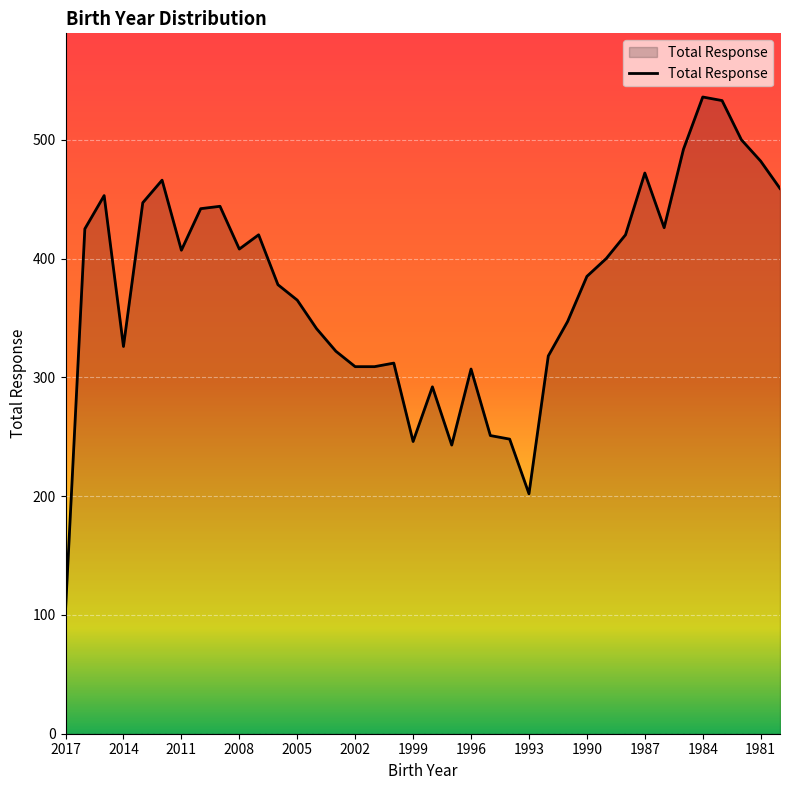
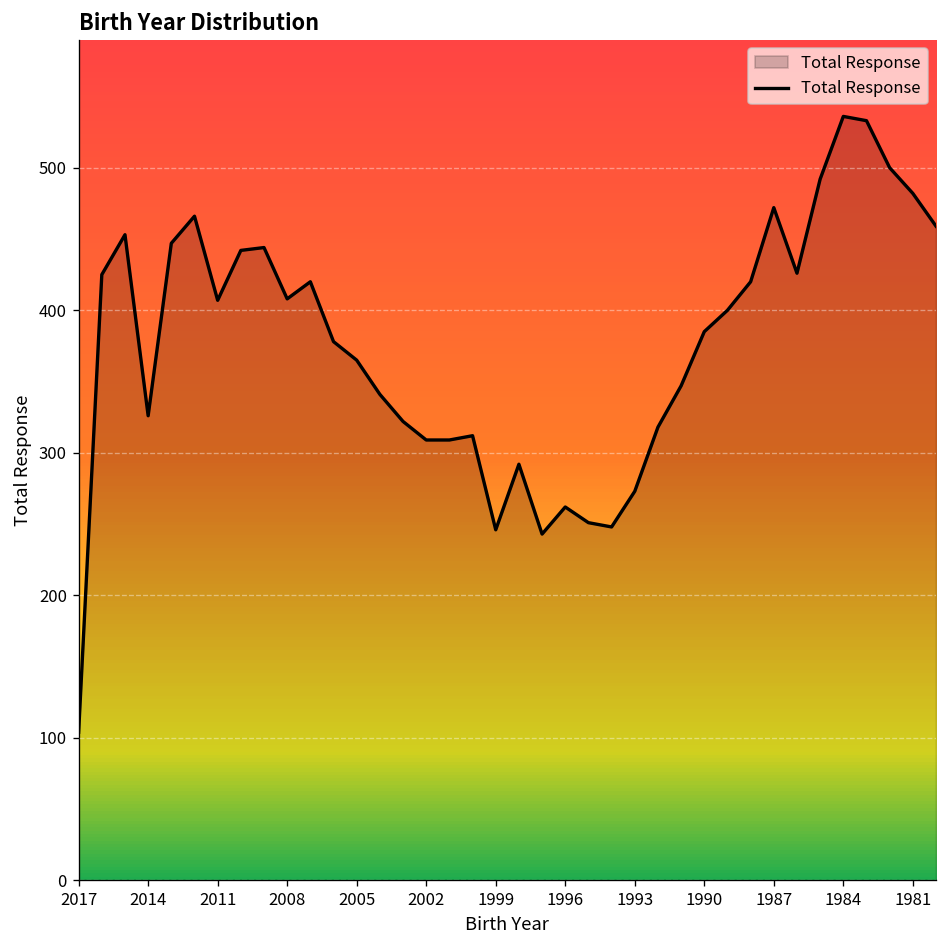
  {
    "2017": 104,
    "2014": 326,
    "2011": 407,
    "2008": 408,
    "2005": 365,
    "2002": 309,
    "1999": 246,
-   "1996": 307,
-   "1993": 202,
+   "1996": 262,
+   "1993": 273,
    "1990": 385,
    "1987": 472,
    "1984": 536,
    "1981": 482
  }
